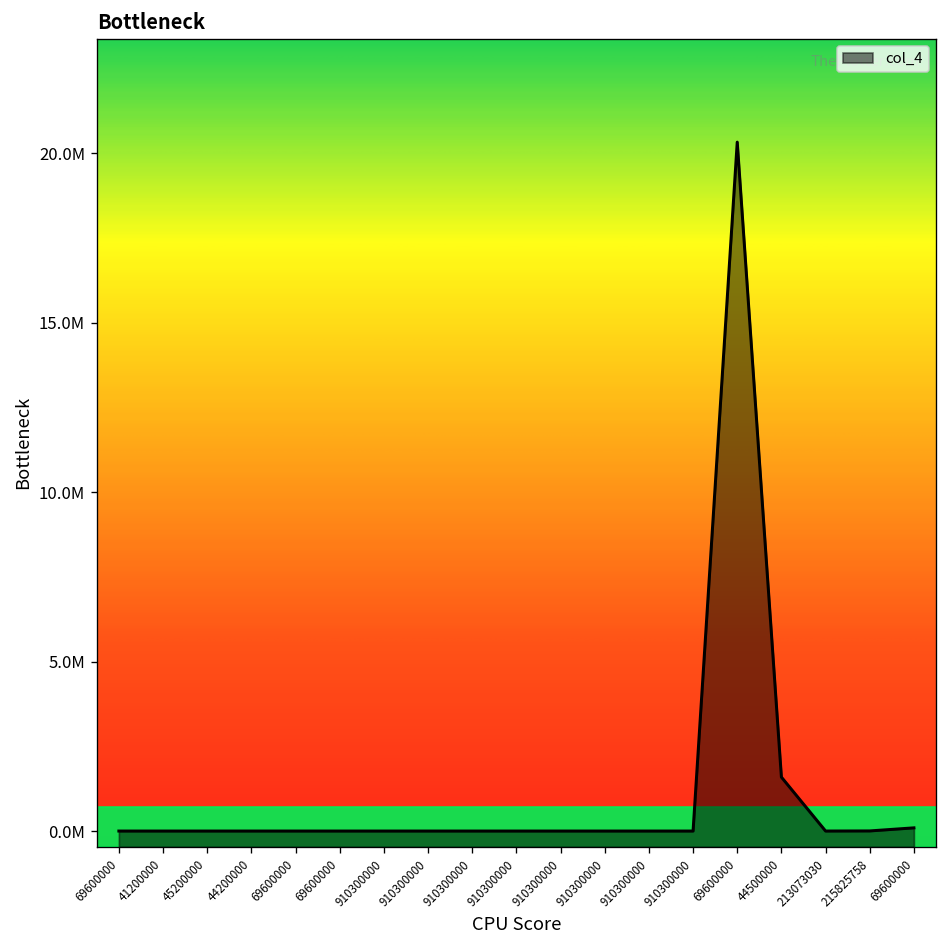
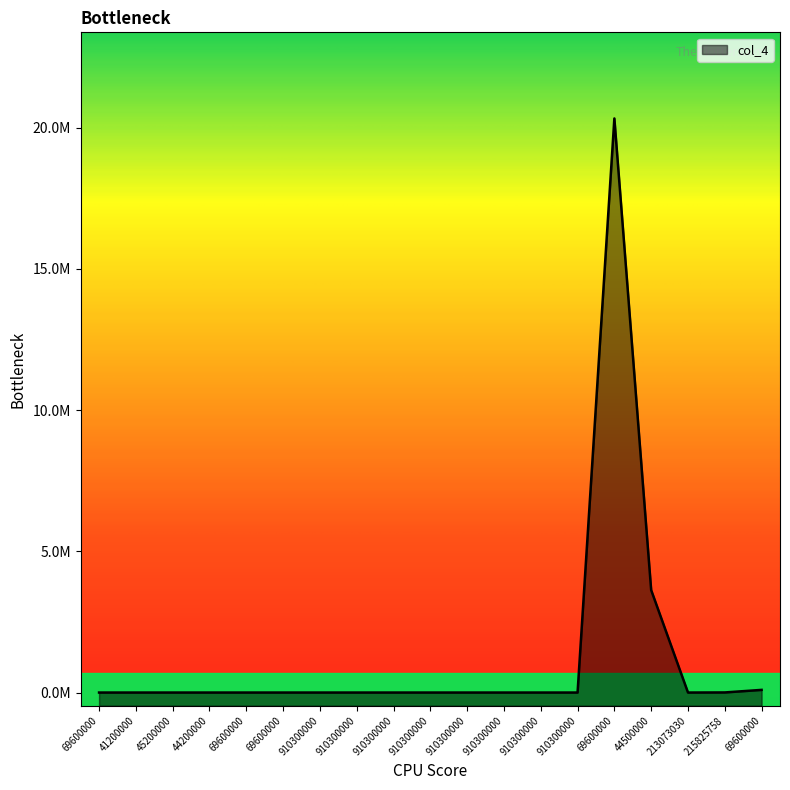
  {
-   "44500000": 1600000
+   "44500000": 3600000
  }
